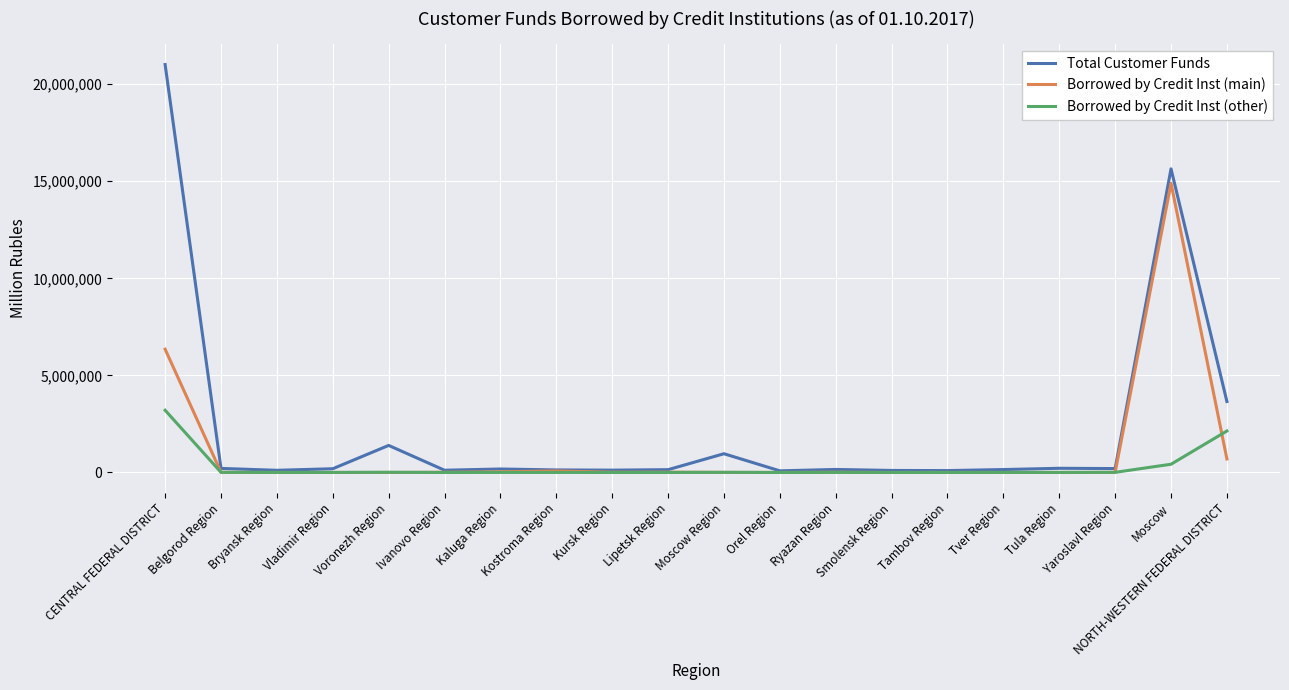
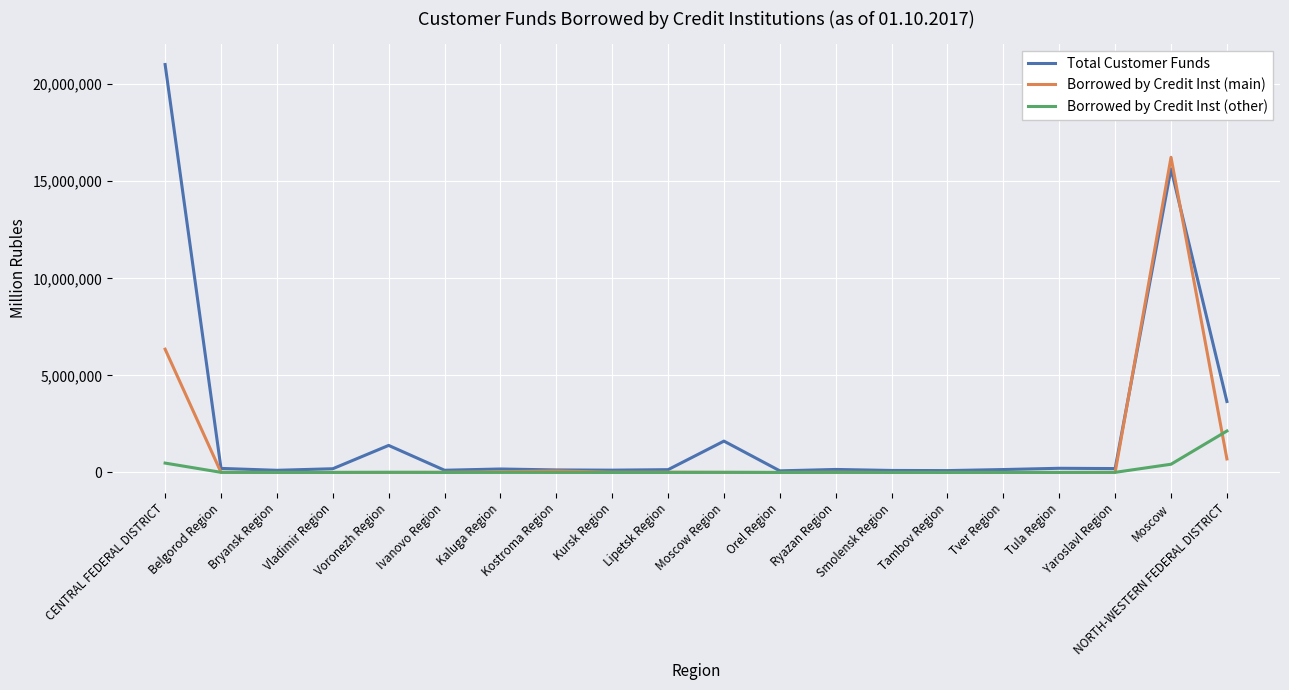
  {
    "Total Customer Funds": {
      "CENTRAL FEDERAL DISTRICT": "21,000,000",
      "Belgorod Region": "200,000",
      "Vladimir Region": "200,000",
      "Voronezh Region": "1,400,000",
      "Kaluga Region": "200,000",
-     "Moscow Region": "1,000,000",
+     "Moscow Region": "1,600,000",
      "Ryazan Region": "200,000",
      "Tver Region": "200,000",
      "Tula Region": "200,000",
      "Yaroslavl Region": "200,000",
      "Moscow": "15,600,000",
      "NORTH-WESTERN FEDERAL DISTRICT": "3,700,000"
    },
    "Borrowed by Credit Inst (main)": {
      "CENTRAL FEDERAL DISTRICT": "6,300,000",
-     "Moscow": "14,900,000",
+     "Moscow": "16,200,000",
      "NORTH-WESTERN FEDERAL DISTRICT": "700,000"
    },
    "Borrowed by Credit Inst (other)": {
-     "CENTRAL FEDERAL DISTRICT": "3,200,000",
+     "CENTRAL FEDERAL DISTRICT": "500,000",
      "Moscow": "400,000",
      "NORTH-WESTERN FEDERAL DISTRICT": "2,100,000"
    }
  }
